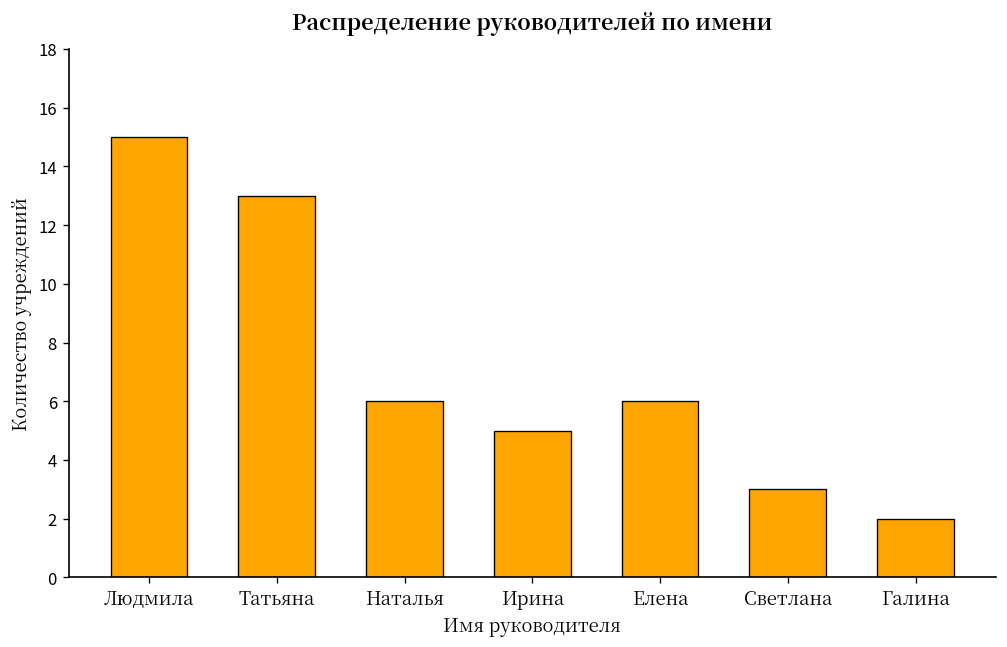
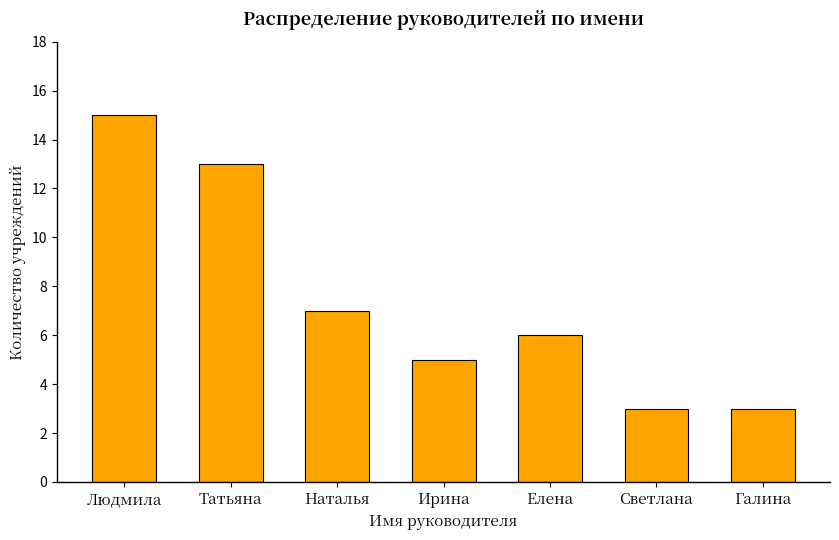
  {
    "Людмила": 15,
    "Татьяна": 13,
-   "Наталья": 6,
+   "Наталья": 7,
    "Ирина": 5,
    "Елена": 6,
    "Светлана": 3,
-   "Галина": 2
+   "Галина": 3
  }
